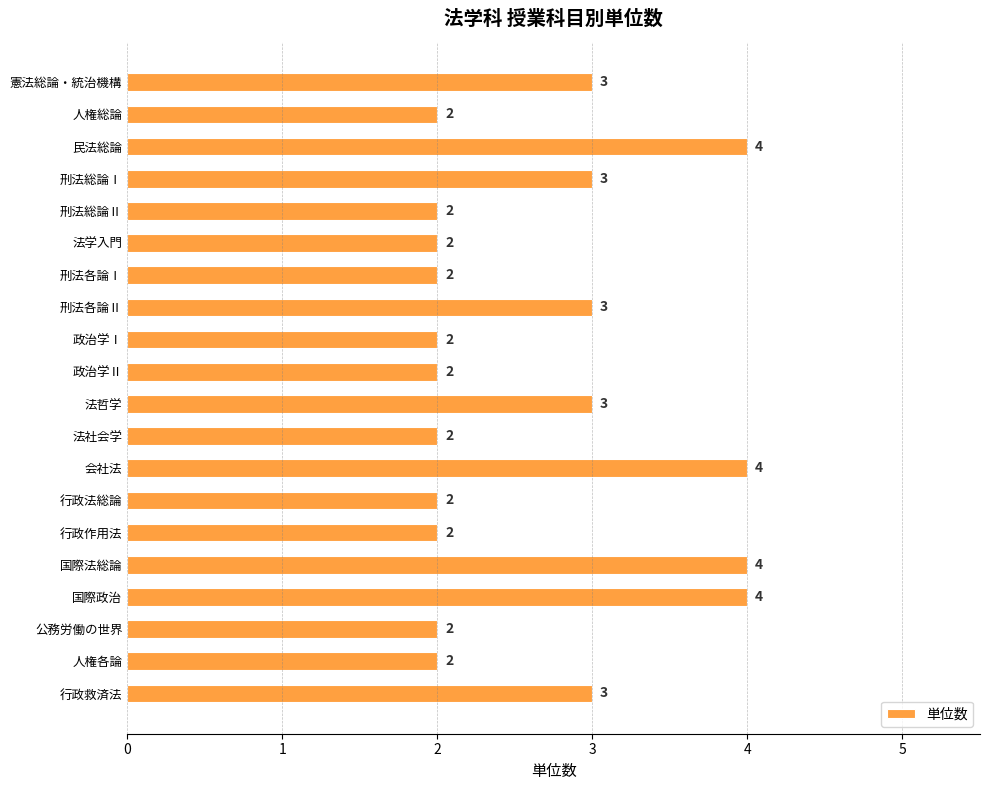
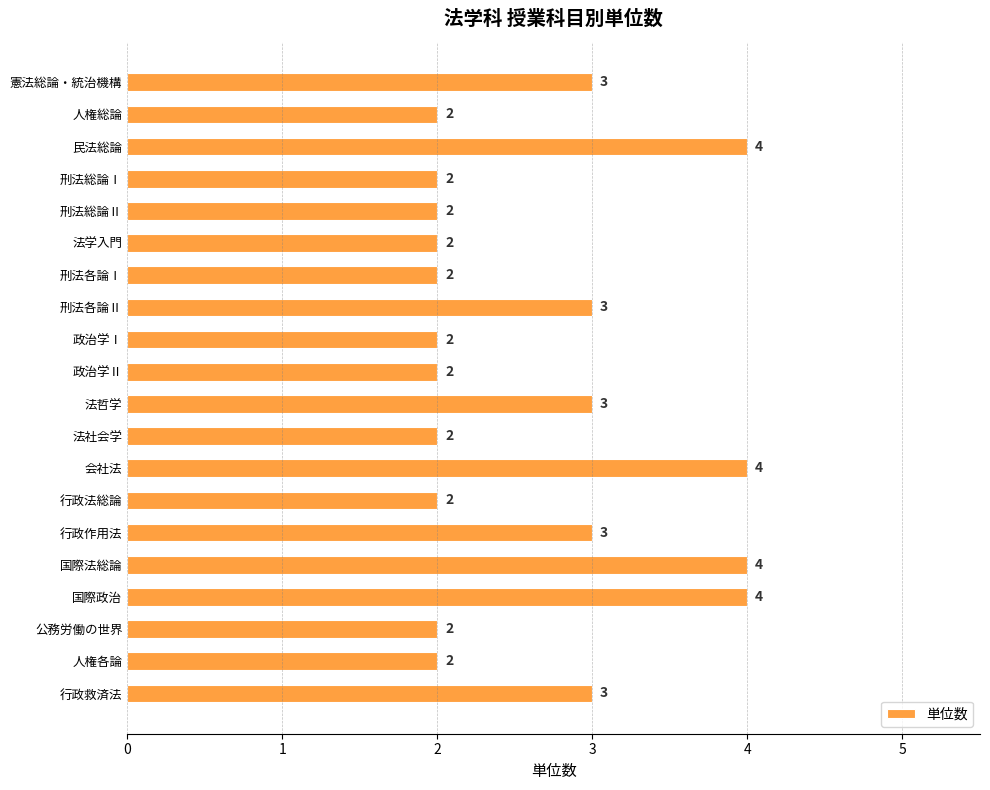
  {
    "憲法総論・統治機構": 3,
    "人権総論": 2,
    "民法総論": 4,
-   "刑法総論Ⅰ": 3,
+   "刑法総論Ⅰ": 2,
    "刑法総論Ⅱ": 2,
    "法学入門": 2,
    "刑法各論Ⅰ": 2,
    "刑法各論Ⅱ": 3,
    "政治学Ⅰ": 2,
    "政治学Ⅱ": 2,
    "法哲学": 3,
    "法社会学": 2,
    "会社法": 4,
    "行政法総論": 2,
-   "行政作用法": 2,
+   "行政作用法": 3,
    "国際法総論": 4,
    "国際政治": 4,
    "公務労働の世界": 2,
    "人権各論": 2,
    "行政救済法": 3
  }
